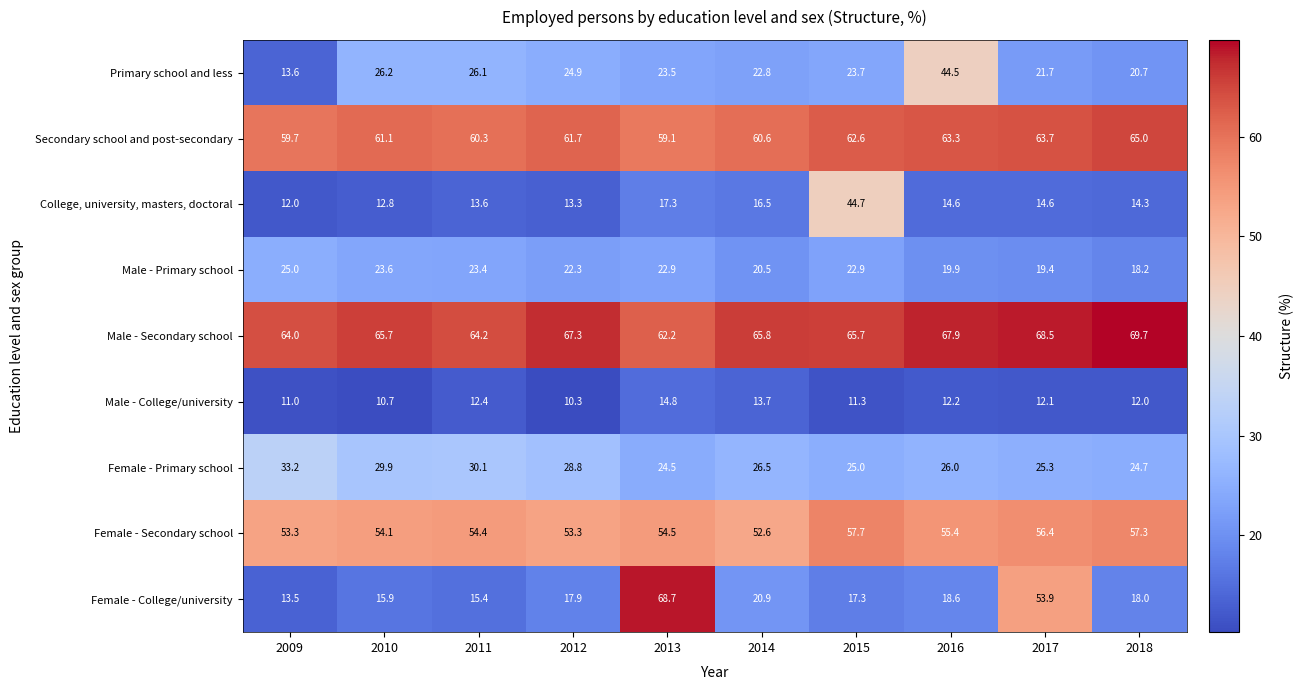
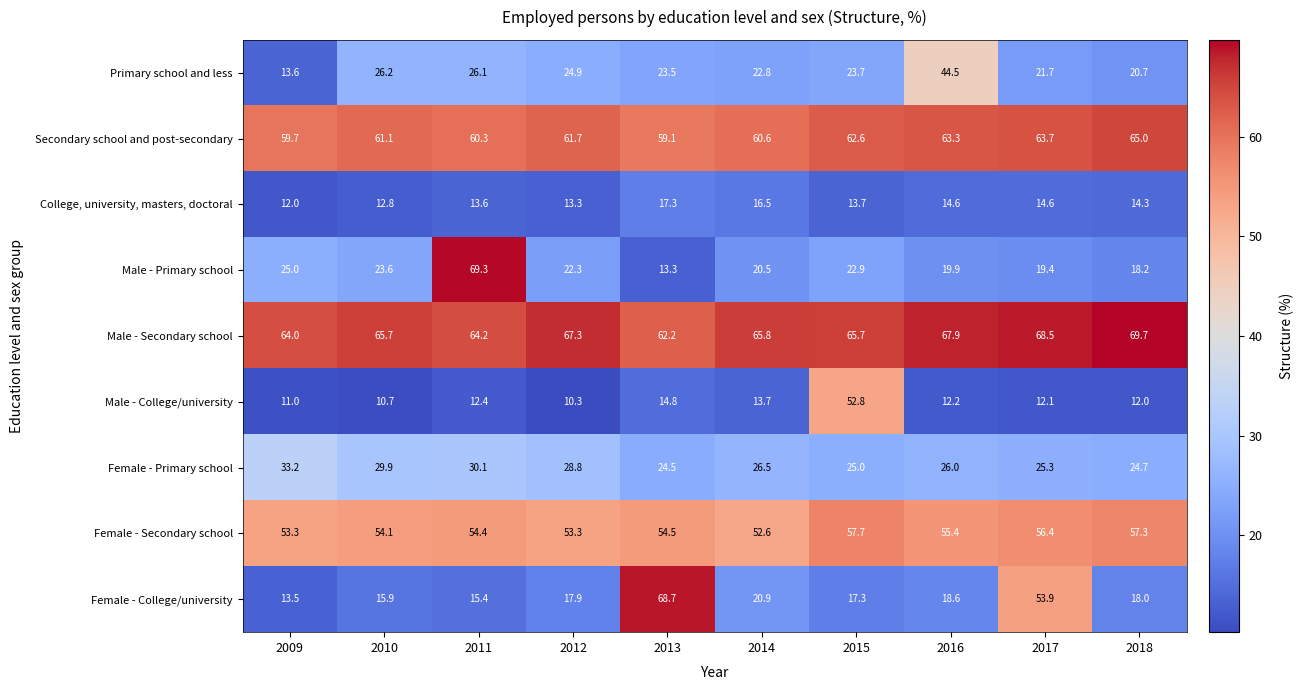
  {
    "Primary school and less": {
      "2009": 13.6,
      "2010": 26.2,
      "2011": 26.1,
      "2012": 24.9,
      "2013": 23.5,
      "2014": 22.8,
      "2015": 23.7,
      "2016": 44.5,
      "2017": 21.7,
      "2018": 20.7
    },
    "Secondary school and post-secondary": {
      "2009": 59.7,
      "2010": 61.1,
      "2011": 60.3,
      "2012": 61.7,
      "2013": 59.1,
      "2014": 60.6,
      "2015": 62.6,
      "2016": 63.3,
      "2017": 63.7,
      "2018": 65.0
    },
    "College, university, masters, doctoral": {
      "2009": 12.0,
      "2010": 12.8,
      "2011": 13.6,
      "2012": 13.3,
      "2013": 17.3,
      "2014": 16.5,
-     "2015": 44.7,
+     "2015": 13.7,
      "2016": 14.6,
      "2017": 14.6,
      "2018": 14.3
    },
    "Male - Primary school": {
      "2009": 25.0,
      "2010": 23.6,
-     "2011": 23.4,
+     "2011": 69.3,
      "2012": 22.3,
-     "2013": 22.9,
+     "2013": 13.3,
      "2014": 20.5,
      "2015": 22.9,
      "2016": 19.9,
      "2017": 19.4,
      "2018": 18.2
    },
    "Male - Secondary school": {
      "2009": 64.0,
      "2010": 65.7,
      "2011": 64.2,
      "2012": 67.3,
      "2013": 62.2,
      "2014": 65.8,
      "2015": 65.7,
      "2016": 67.9,
      "2017": 68.5,
      "2018": 69.7
    },
    "Male - College/university": {
      "2009": 11.0,
      "2010": 10.7,
      "2011": 12.4,
      "2012": 10.3,
      "2013": 14.8,
      "2014": 13.7,
-     "2015": 11.3,
+     "2015": 52.8,
      "2016": 12.2,
      "2017": 12.1,
      "2018": 12.0
    },
    "Female - Primary school": {
      "2009": 33.2,
      "2010": 29.9,
      "2011": 30.1,
      "2012": 28.8,
      "2013": 24.5,
      "2014": 26.5,
      "2015": 25.0,
      "2016": 26.0,
      "2017": 25.3,
      "2018": 24.7
    },
    "Female - Secondary school": {
      "2009": 53.3,
      "2010": 54.1,
      "2011": 54.4,
      "2012": 53.3,
      "2013": 54.5,
      "2014": 52.6,
      "2015": 57.7,
      "2016": 55.4,
      "2017": 56.4,
      "2018": 57.3
    },
    "Female - College/university": {
      "2009": 13.5,
      "2010": 15.9,
      "2011": 15.4,
      "2012": 17.9,
      "2013": 68.7,
      "2014": 20.9,
      "2015": 17.3,
      "2016": 18.6,
      "2017": 53.9,
      "2018": 18.0
    }
  }
